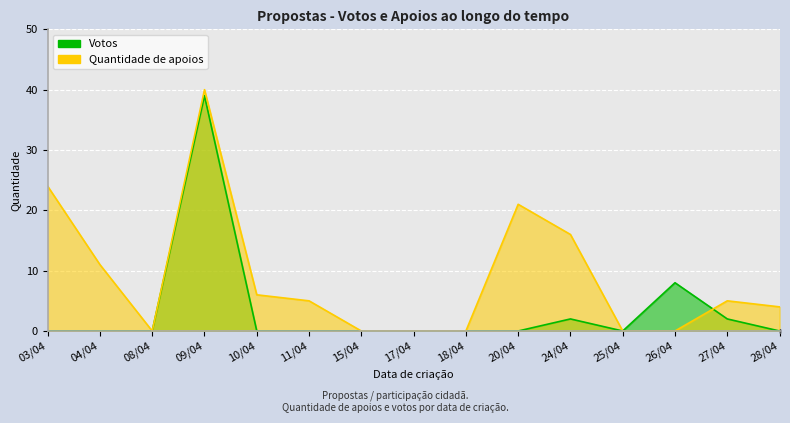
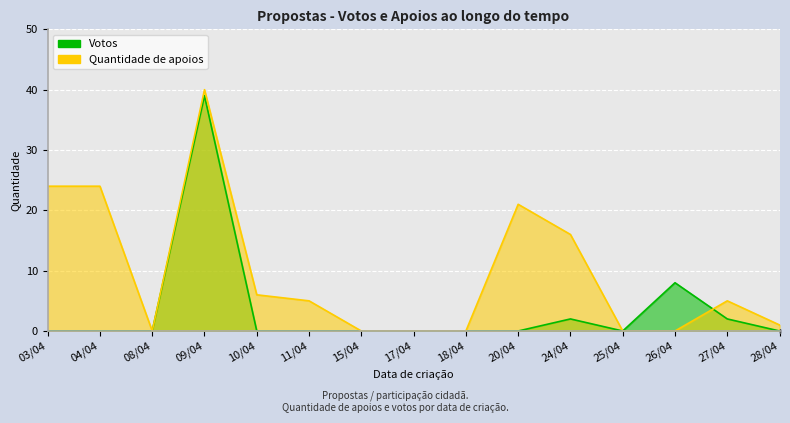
  {
    "Votos": {
      "03/04": 0,
      "04/04": 0,
      "09/04": 39,
      "10/04": 0,
      "11/04": 0,
      "20/04": 0,
      "24/04": 2,
      "26/04": 8,
      "27/04": 2
    },
    "Quantidade de apoios": {
      "03/04": 24,
-     "04/04": 11,
+     "04/04": 24,
      "09/04": 40,
      "10/04": 6,
      "11/04": 5,
      "20/04": 21,
      "24/04": 16,
      "26/04": 0,
      "27/04": 5,
-     "28/04": 4
+     "28/04": 1
    }
  }
